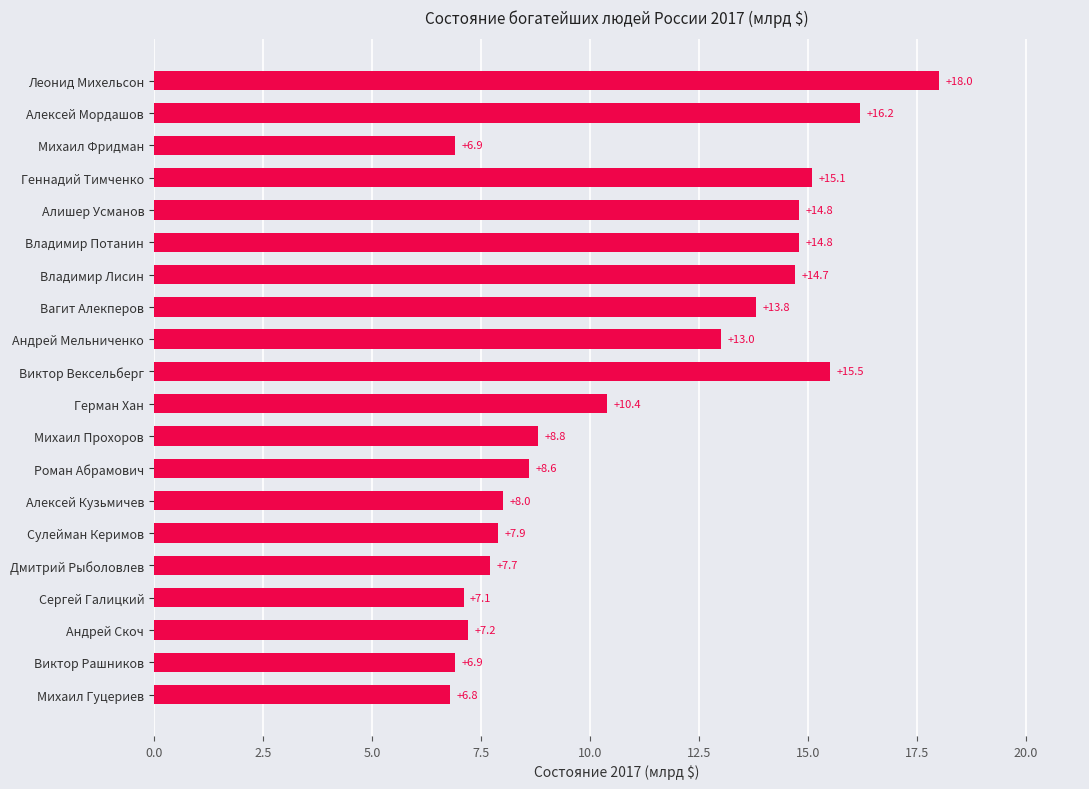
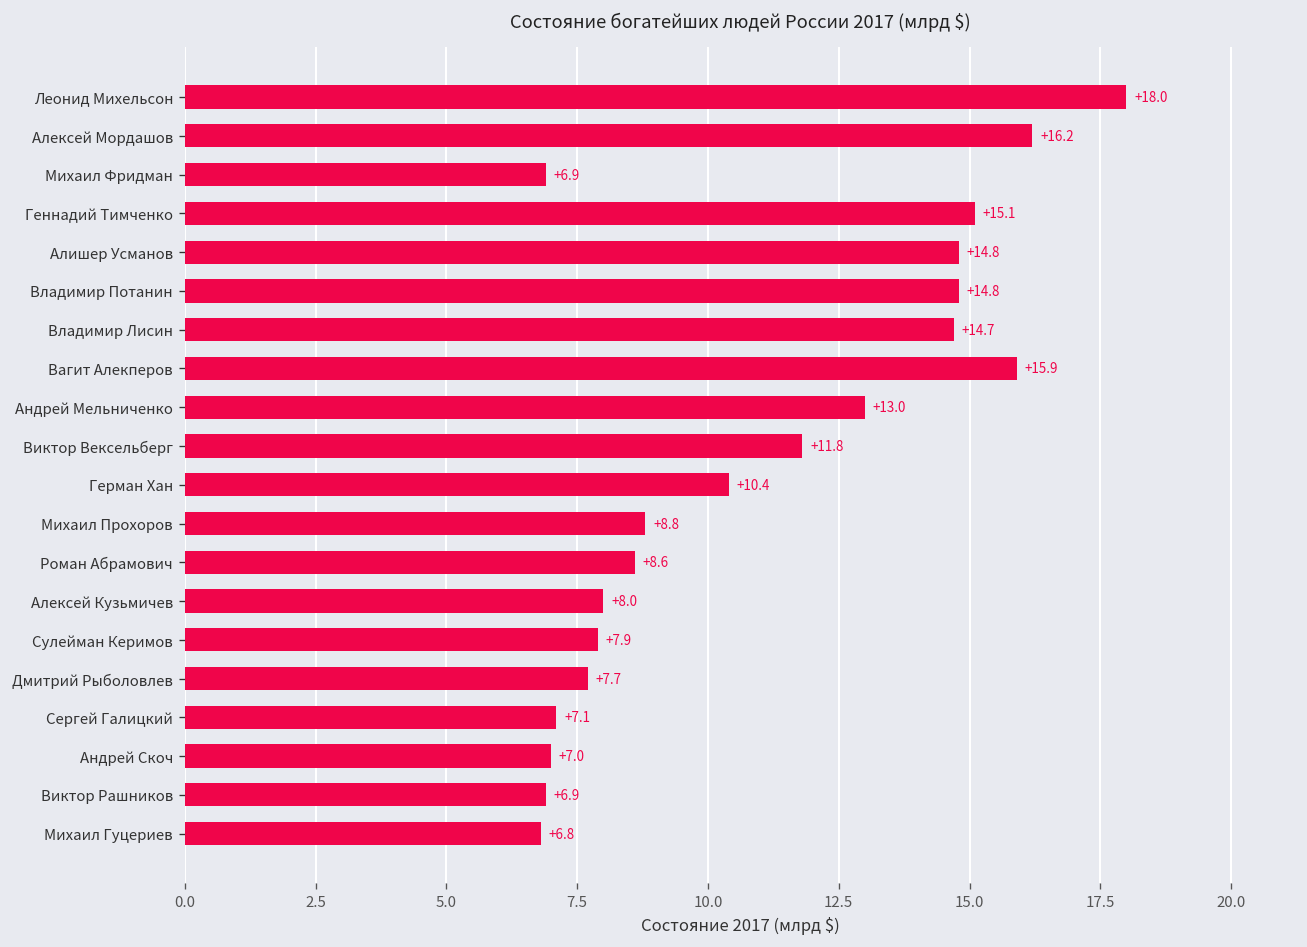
  {
    "Леонид Михельсон": "+18.0",
    "Алексей Мордашов": "+16.2",
    "Михаил Фридман": "+6.9",
    "Геннадий Тимченко": "+15.1",
    "Алишер Усманов": "+14.8",
    "Владимир Потанин": "+14.8",
    "Владимир Лисин": "+14.7",
-   "Вагит Алекперов": "+13.8",
+   "Вагит Алекперов": "+15.9",
    "Андрей Мельниченко": "+13.0",
-   "Виктор Вексельберг": "+15.5",
+   "Виктор Вексельберг": "+11.8",
    "Герман Хан": "+10.4",
    "Михаил Прохоров": "+8.8",
    "Роман Абрамович": "+8.6",
    "Алексей Кузьмичев": "+8.0",
    "Сулейман Керимов": "+7.9",
    "Дмитрий Рыболовлев": "+7.7",
    "Сергей Галицкий": "+7.1",
-   "Андрей Скоч": "+7.2",
+   "Андрей Скоч": "+7.0",
    "Виктор Рашников": "+6.9",
    "Михаил Гуцериев": "+6.8"
  }
